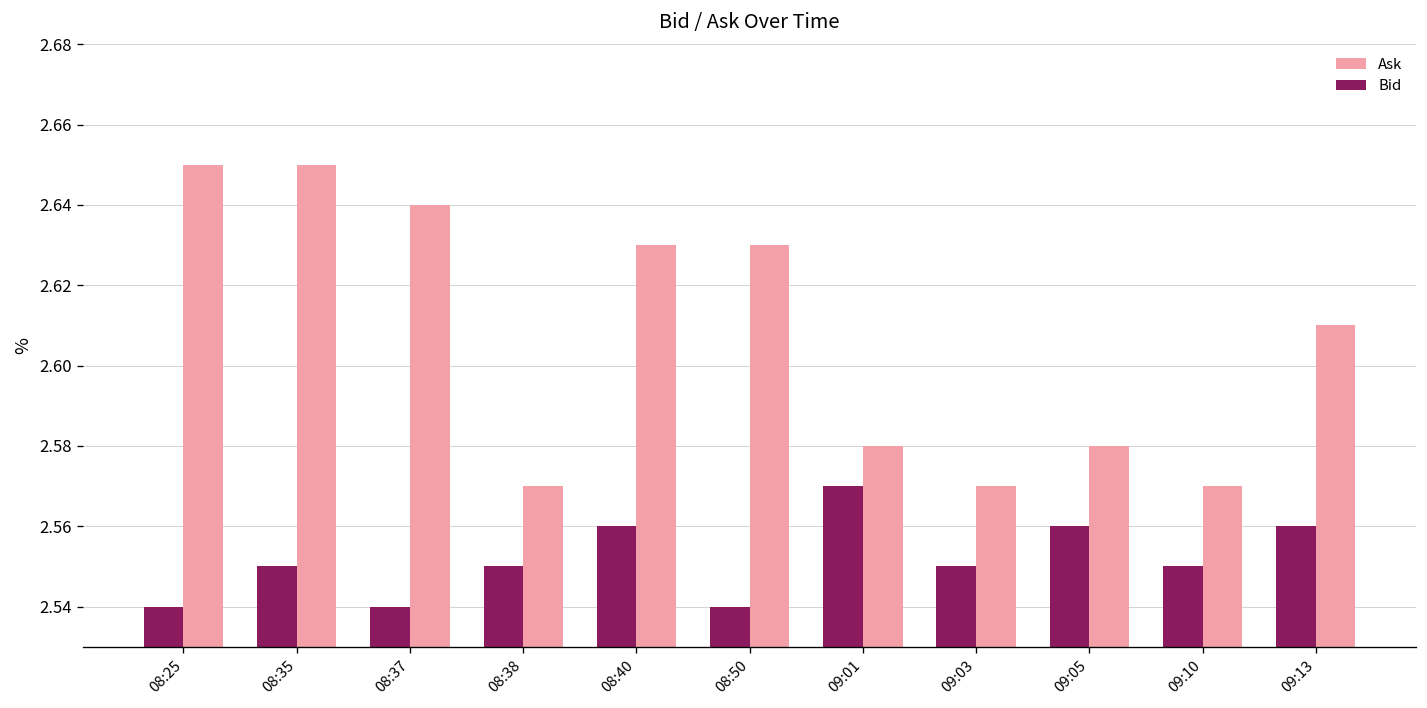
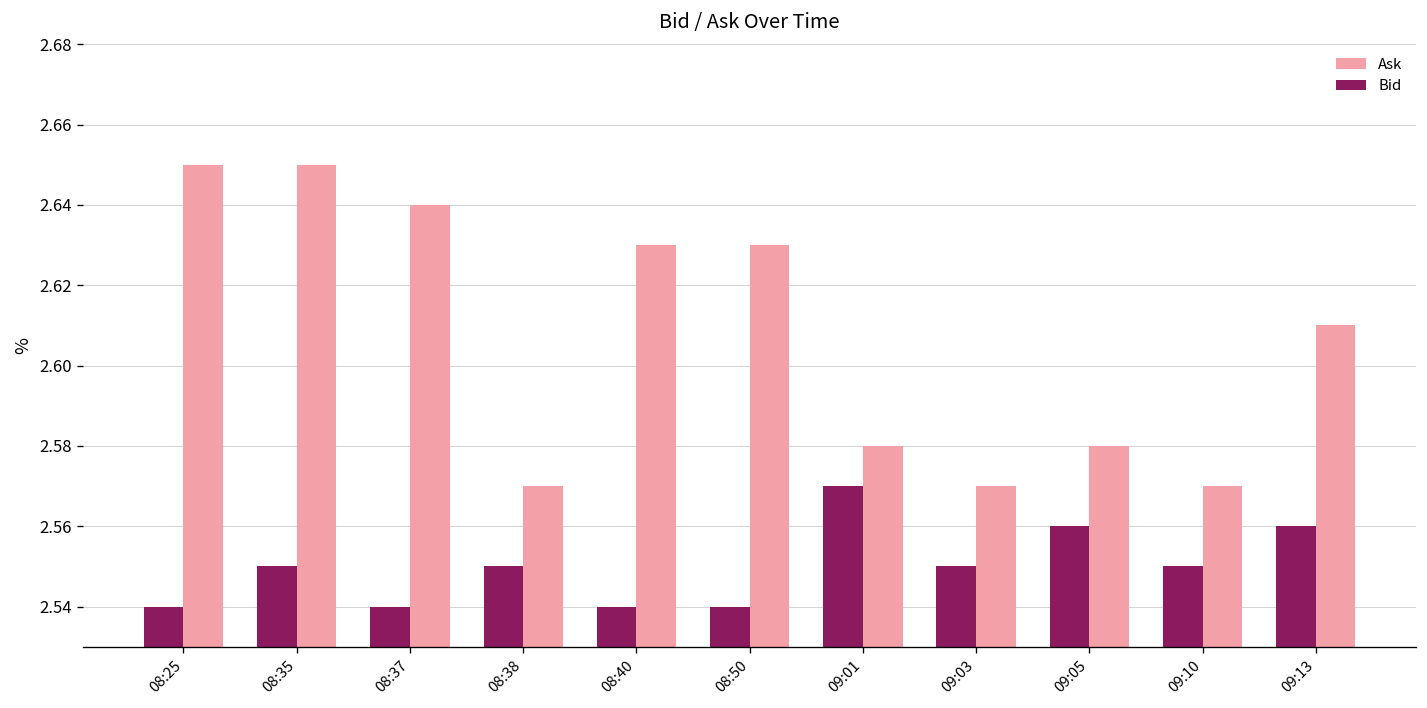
  {
    "Ask": {
      "08:25": 2.65,
      "08:35": 2.65,
      "08:37": 2.64,
      "08:38": 2.57,
      "08:40": 2.63,
      "08:50": 2.63,
      "09:01": 2.58,
      "09:03": 2.57,
      "09:05": 2.58,
      "09:10": 2.57,
      "09:13": 2.61
    },
    "Bid": {
      "08:25": 2.54,
      "08:35": 2.55,
      "08:37": 2.54,
      "08:38": 2.55,
-     "08:40": 2.56,
+     "08:40": 2.54,
      "08:50": 2.54,
      "09:01": 2.57,
      "09:03": 2.55,
      "09:05": 2.56,
      "09:10": 2.55,
      "09:13": 2.56
    }
  }
